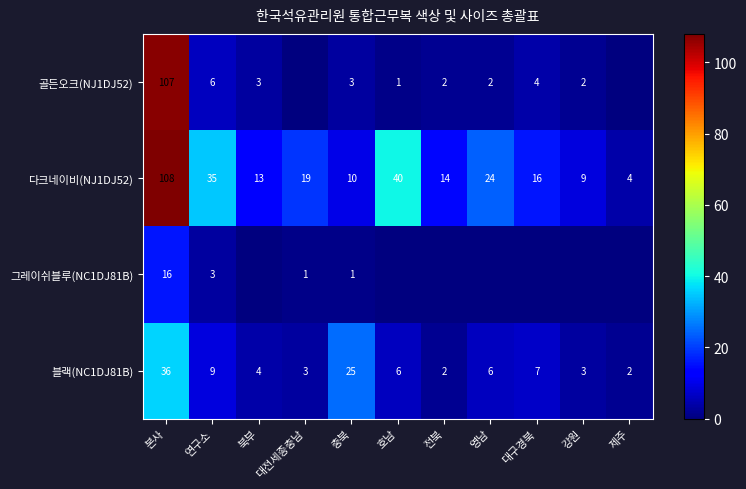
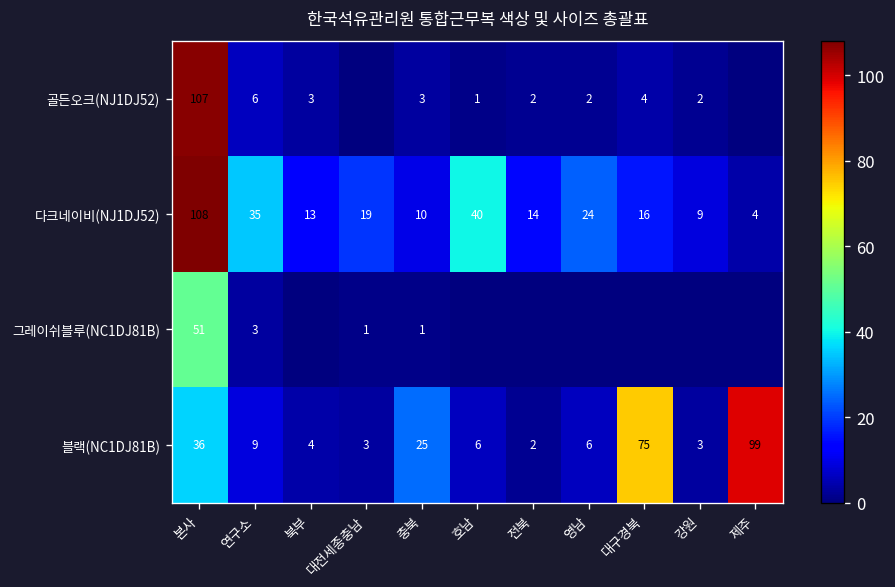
  {
    "골든오크(NJ1DJ52)": {
      "본사": 107,
      "연구소": 6,
      "북부": 3,
      "충북": 3,
      "호남": 1,
      "전북": 2,
      "영남": 2,
      "대구경북": 4,
      "강원": 2
    },
    "다크네이비(NJ1DJ52)": {
      "본사": 108,
      "연구소": 35,
      "북부": 13,
      "대전세종충남": 19,
      "충북": 10,
      "호남": 40,
      "전북": 14,
      "영남": 24,
      "대구경북": 16,
      "강원": 9,
      "제주": 4
    },
    "그레이쉬블루(NC1DJ81B)": {
-     "본사": 16,
+     "본사": 51,
      "연구소": 3,
      "대전세종충남": 1,
      "충북": 1
    },
    "블랙(NC1DJ81B)": {
      "본사": 36,
      "연구소": 9,
      "북부": 4,
      "대전세종충남": 3,
      "충북": 25,
      "호남": 6,
      "전북": 2,
      "영남": 6,
-     "대구경북": 7,
+     "대구경북": 75,
      "강원": 3,
-     "제주": 2
+     "제주": 99
    }
  }
